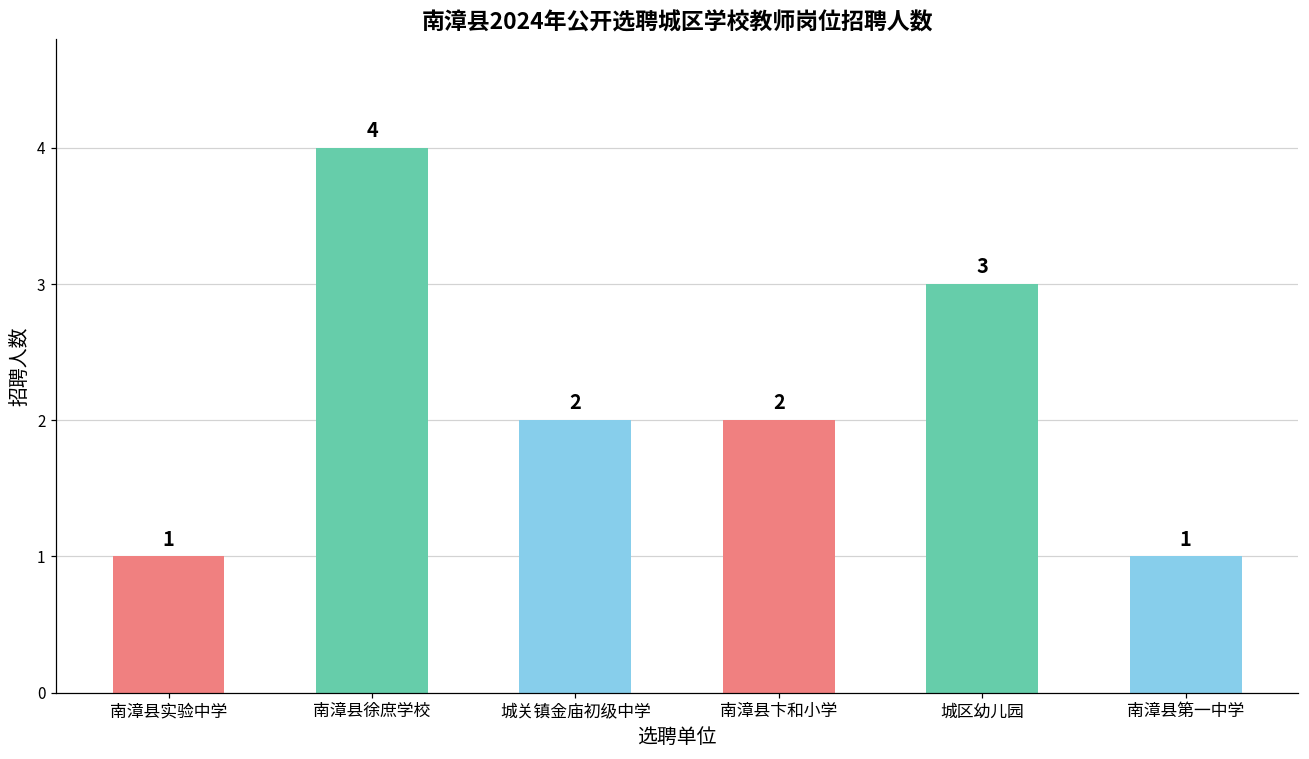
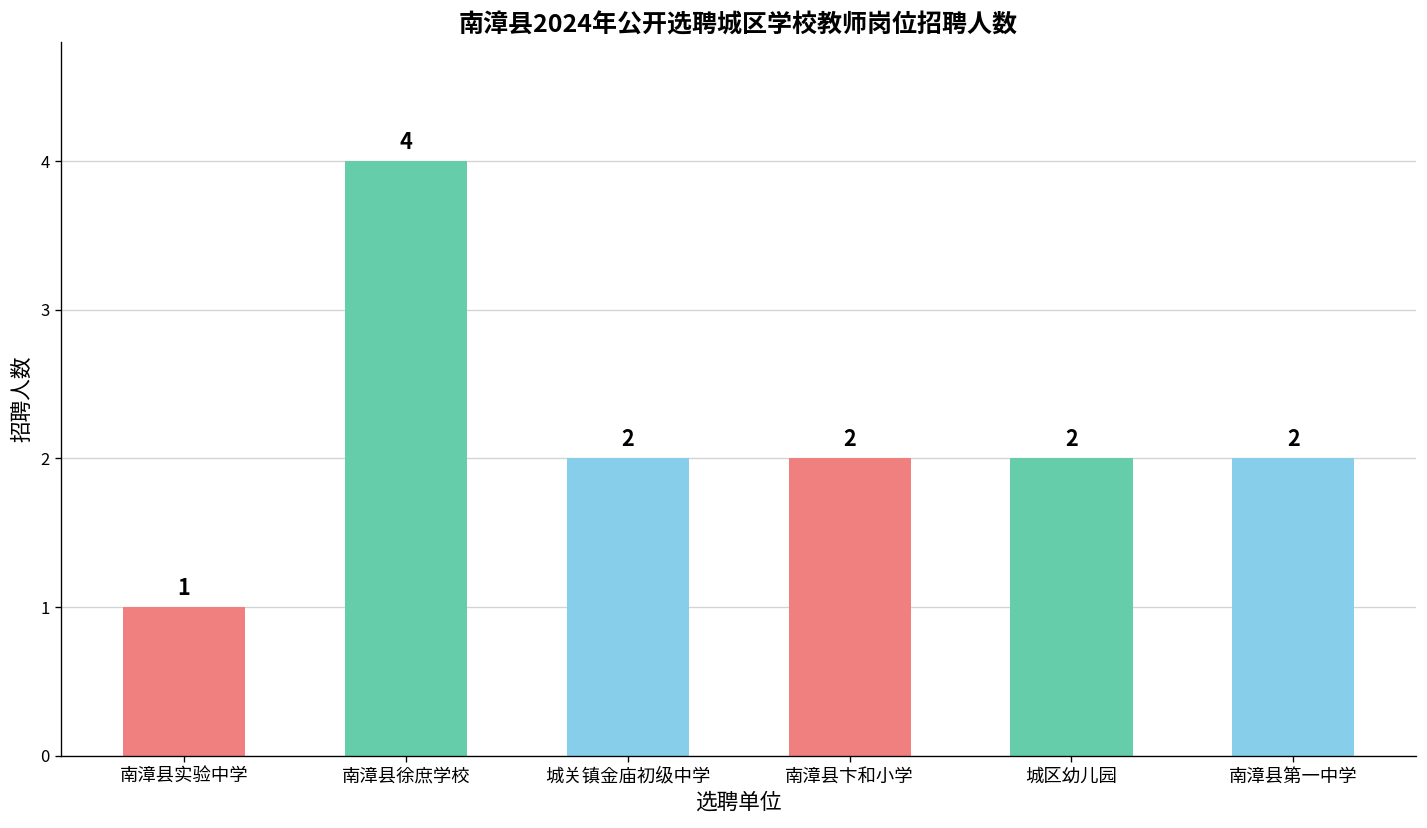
  {
    "南漳县实验中学": 1,
    "南漳县徐庶学校": 4,
    "城关镇金庙初级中学": 2,
    "南漳县卞和小学": 2,
-   "城区幼儿园": 3,
-   "南漳县第一中学": 1
+   "城区幼儿园": 2,
+   "南漳县第一中学": 2
  }
